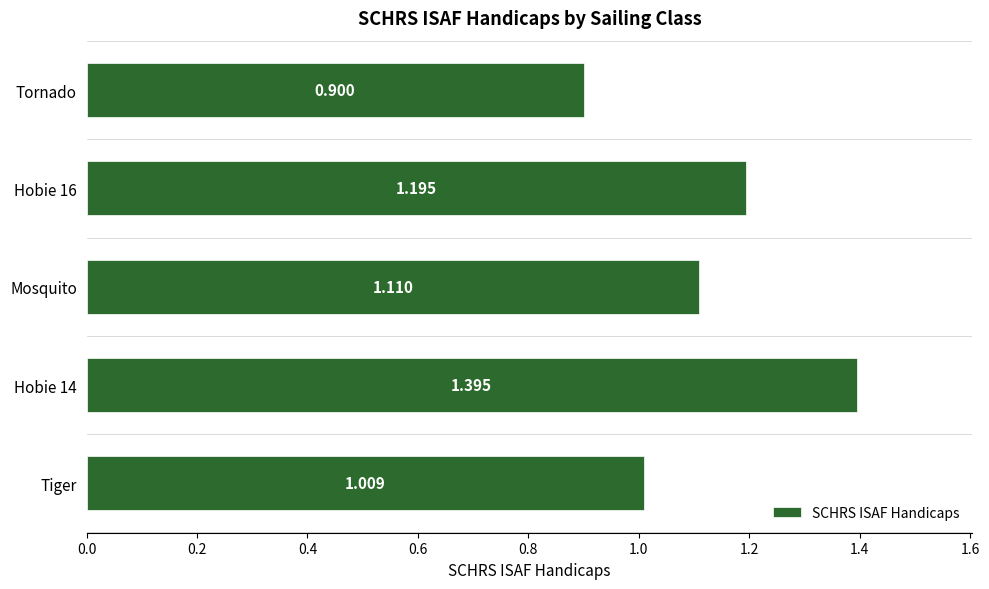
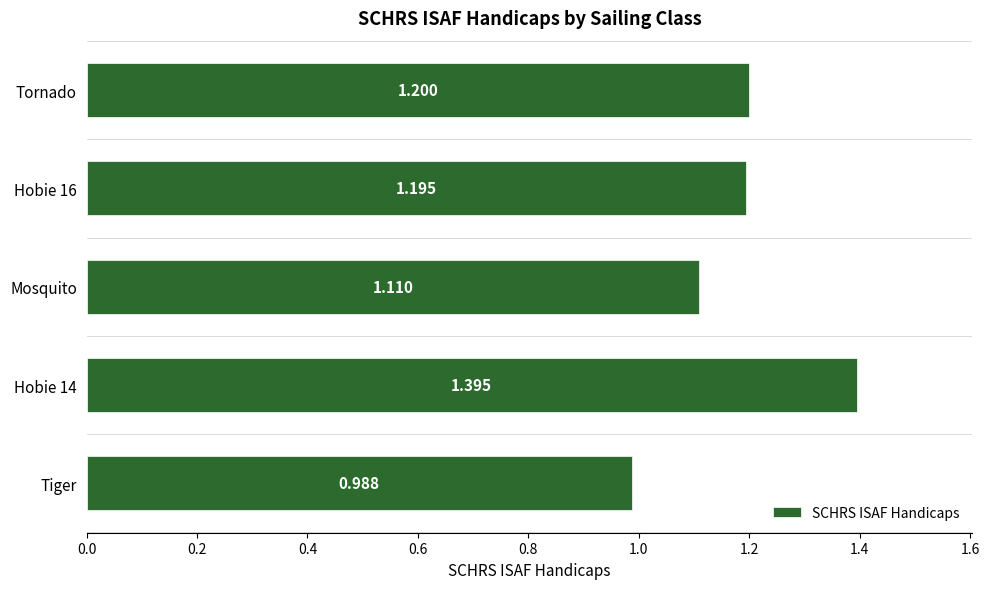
  {
-   "Tornado": 0.900,
+   "Tornado": 1.200,
    "Hobie 16": 1.195,
    "Mosquito": 1.110,
    "Hobie 14": 1.395,
-   "Tiger": 1.009
+   "Tiger": 0.988
  }
